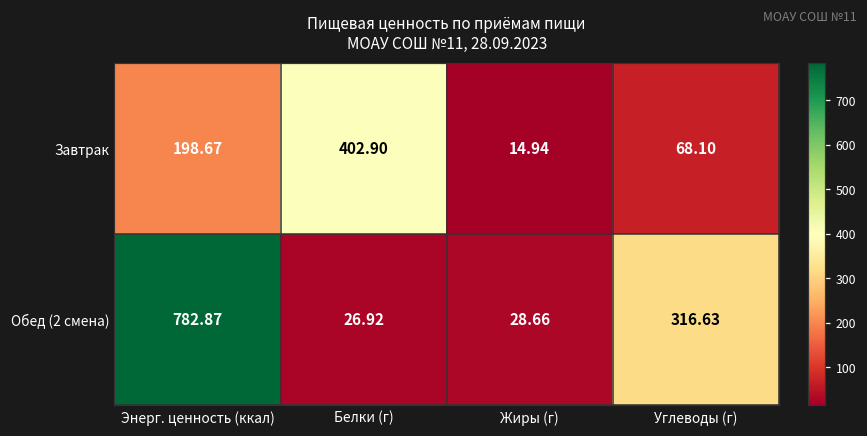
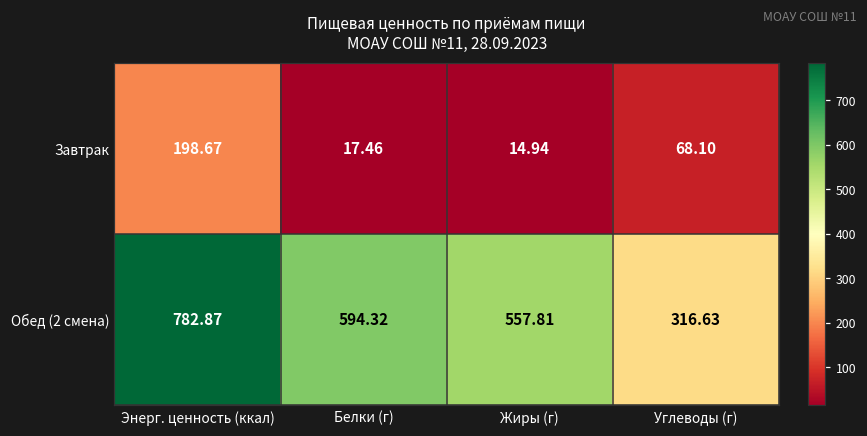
  {
    "Завтрак": {
      "Энерг. ценность (ккал)": 198.67,
-     "Белки (г)": 402.90,
+     "Белки (г)": 17.46,
      "Жиры (г)": 14.94,
      "Углеводы (г)": 68.10
    },
    "Обед (2 смена)": {
      "Энерг. ценность (ккал)": 782.87,
-     "Белки (г)": 26.92,
-     "Жиры (г)": 28.66,
+     "Белки (г)": 594.32,
+     "Жиры (г)": 557.81,
      "Углеводы (г)": 316.63
    }
  }
